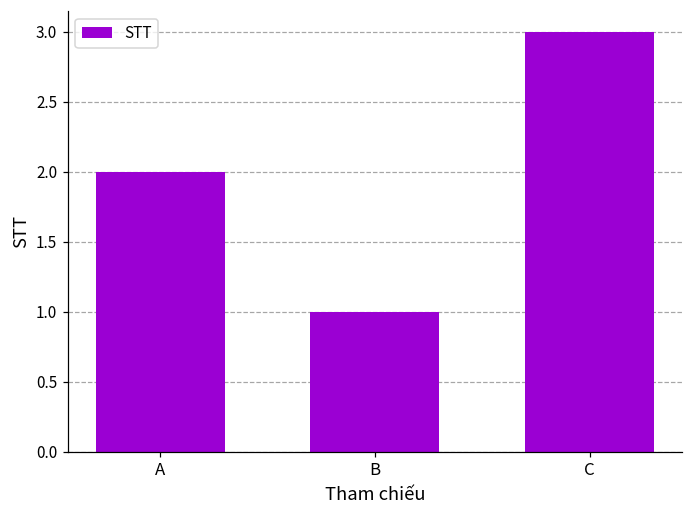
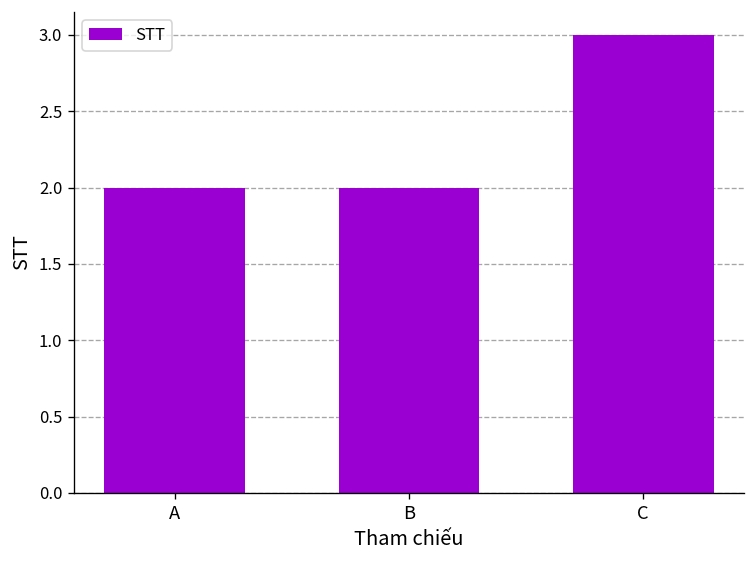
  {
    "A": 2,
-   "B": 1,
+   "B": 2,
    "C": 3
  }
